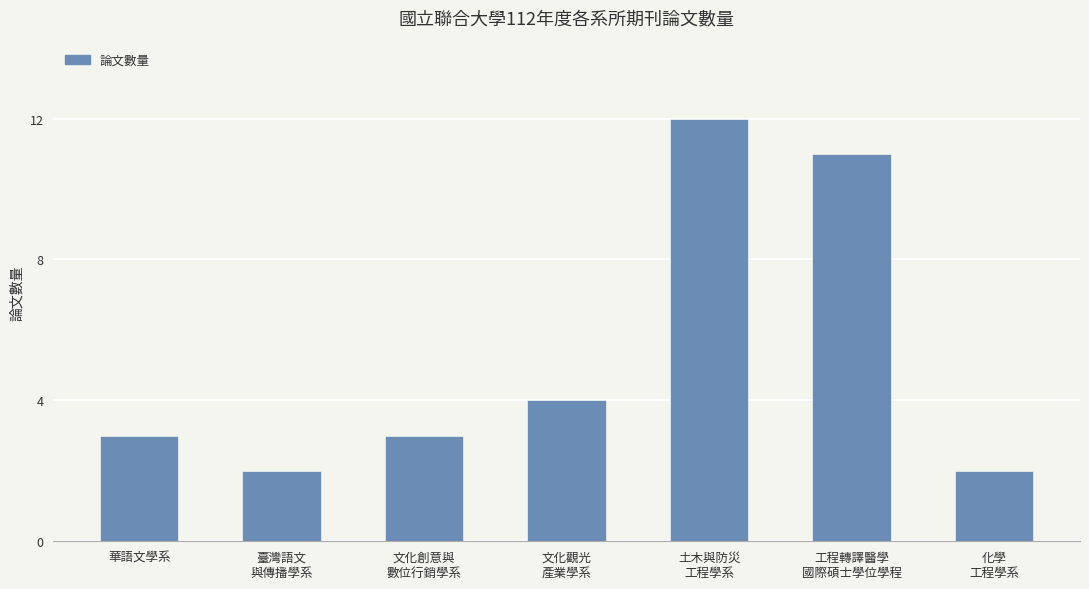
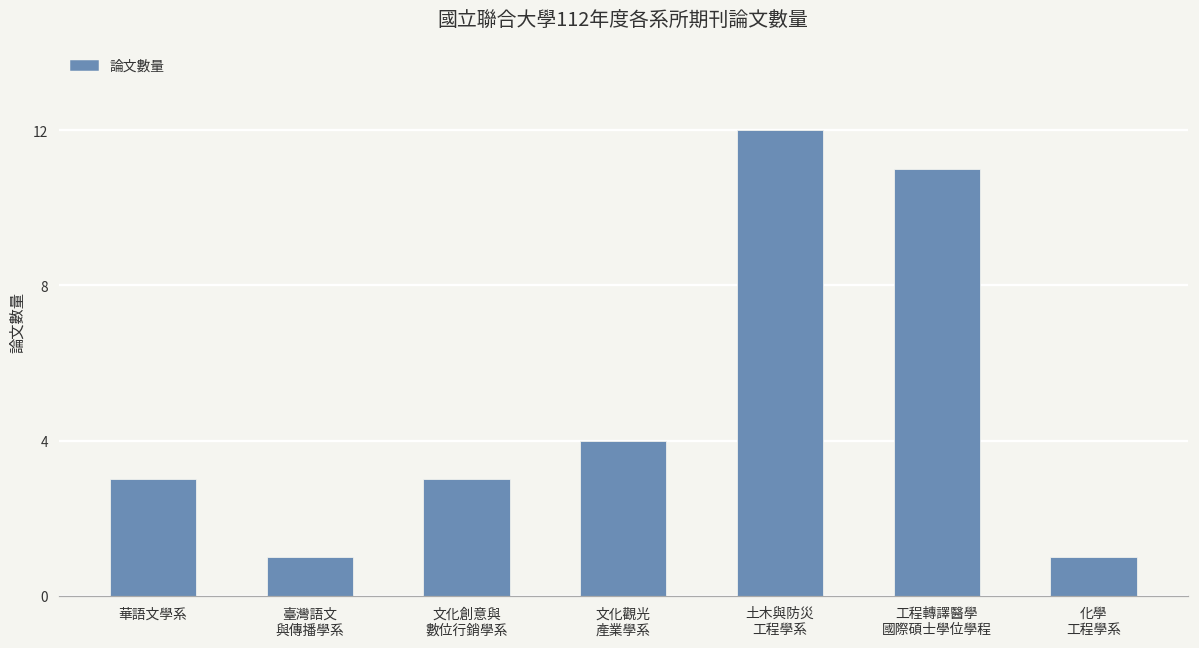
  {
    "華語文學系": 3,
-   "臺灣語文 與傳播學系": 2,
+   "臺灣語文 與傳播學系": 1,
    "文化創意與 數位行銷學系": 3,
    "文化觀光 產業學系": 4,
    "土木與防災 工程學系": 12,
    "工程轉譯醫學 國際碩士學位學程": 11,
-   "化學 工程學系": 2
+   "化學 工程學系": 1
  }
